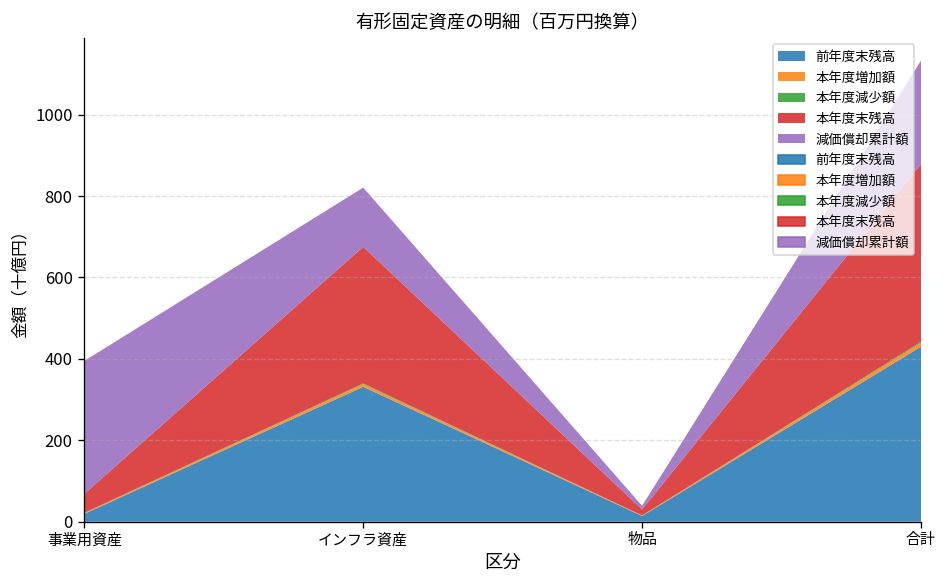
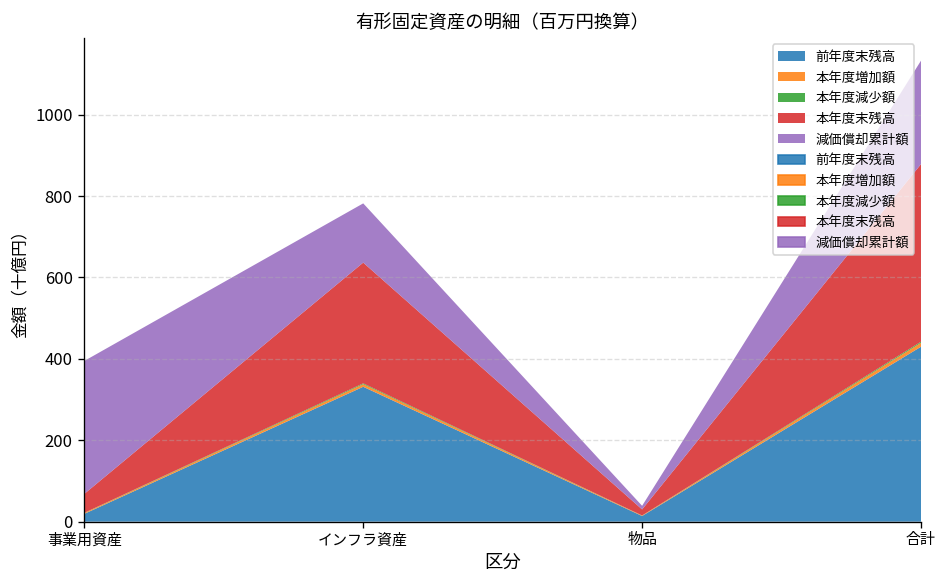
  {
    "前年度末残高": {
      "合計": 430
    },
    "本年度末残高": {
      "事業用資産": 50,
-     "インフラ資産": 340,
+     "インフラ資産": 300,
      "物品": 10,
      "合計": 440
    },
    "減価償却累計額": {
      "事業用資産": 330,
      "インフラ資産": 150,
      "物品": 10,
      "合計": 250
    }
  }
